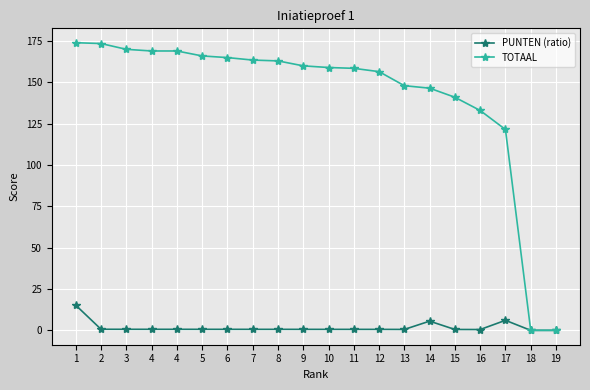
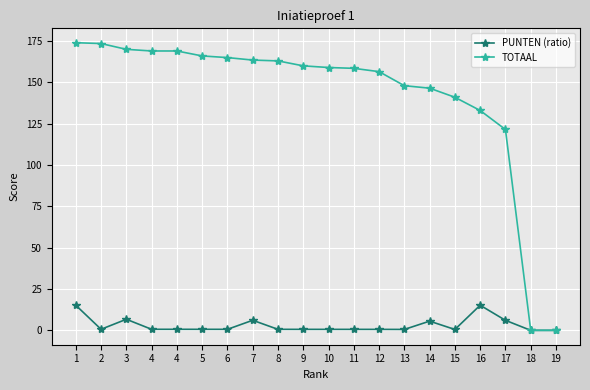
  {
    "PUNTEN (ratio)": {
      "1": 15,
      "2": 1,
-     "3": 1,
+     "3": 7,
      "5": 1,
      "6": 1,
-     "7": 1,
+     "7": 6,
      "8": 1,
      "9": 1,
      "10": 1,
      "11": 1,
      "12": 1,
      "13": 1,
      "14": 6,
      "15": 1,
-     "16": 0,
+     "16": 15,
      "17": 6
    },
    "TOTAAL": {
      "1": 174,
      "2": 174,
      "3": 170,
      "5": 166,
      "6": 165,
      "7": 164,
      "8": 163,
      "9": 160,
      "10": 159,
      "11": 159,
      "12": 157,
      "13": 148,
      "14": 147,
      "15": 141,
      "16": 133,
      "17": 122
    }
  }
